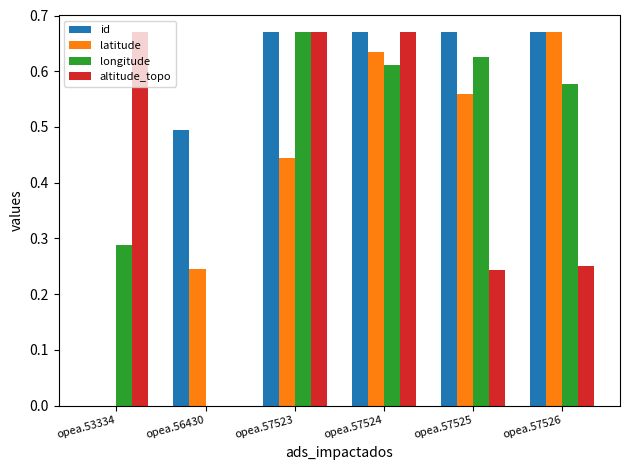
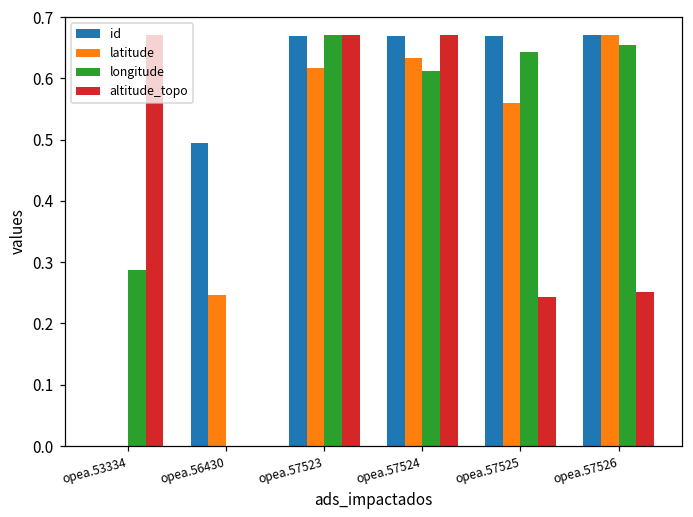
  {
    "id": {
      "opea.53334": 0.00,
      "opea.56430": 0.49,
      "opea.57523": 0.67,
      "opea.57524": 0.67,
      "opea.57525": 0.67,
      "opea.57526": 0.67
    },
    "latitude": {
      "opea.53334": 0.00,
      "opea.56430": 0.25,
-     "opea.57523": 0.45,
+     "opea.57523": 0.62,
      "opea.57524": 0.63,
      "opea.57525": 0.56,
      "opea.57526": 0.67
    },
    "longitude": {
      "opea.53334": 0.29,
      "opea.56430": 0.00,
      "opea.57523": 0.67,
      "opea.57524": 0.61,
-     "opea.57525": 0.63,
-     "opea.57526": 0.58
+     "opea.57525": 0.64,
+     "opea.57526": 0.66
    },
    "altitude_topo": {
      "opea.56430": 0.00,
      "opea.57523": 0.67,
      "opea.57524": 0.67,
      "opea.57525": 0.24,
      "opea.57526": 0.25
    }
  }
